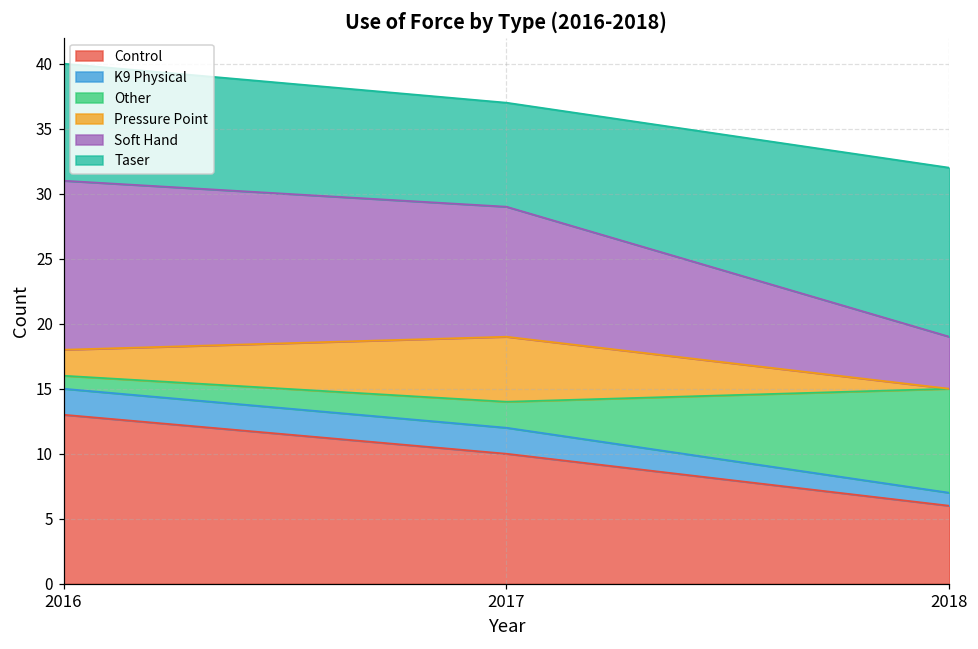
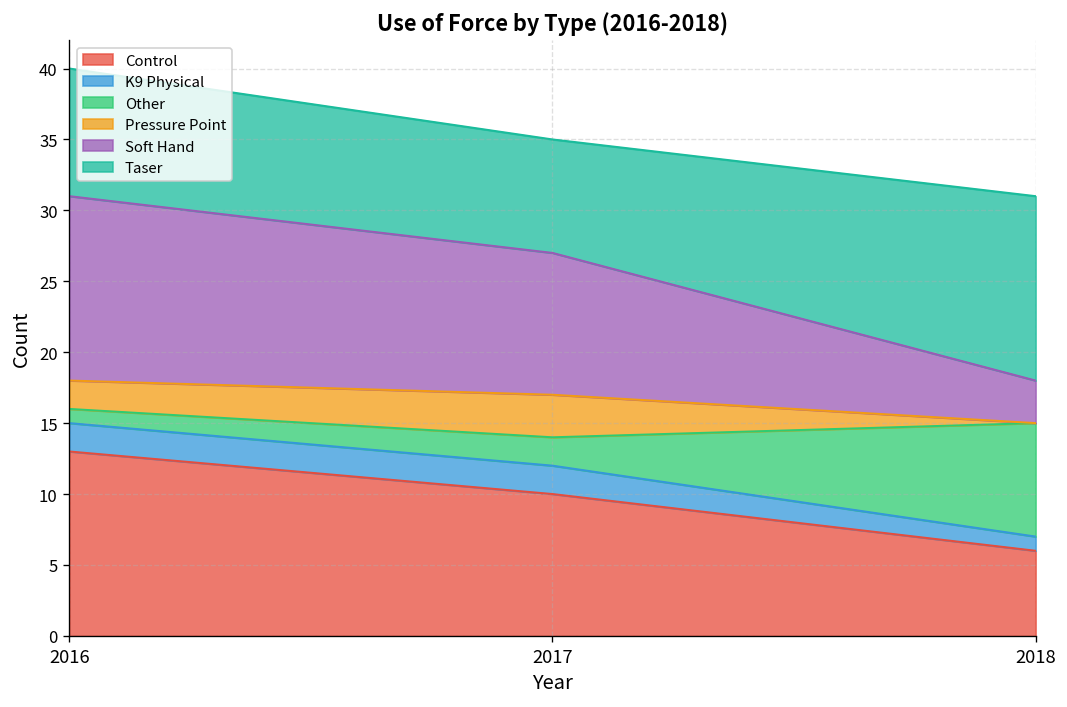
  {
    "Control": {
      "2016": 13,
      "2017": 10,
      "2018": 6
    },
    "K9 Physical": {
      "2016": 2,
      "2017": 2,
      "2018": 1
    },
    "Pressure Point": {
      "2016": 2,
-     "2017": 5
+     "2017": 3
    },
    "Soft Hand": {
      "2016": 13,
      "2017": 10,
-     "2018": 4
+     "2018": 3
    }
  }
